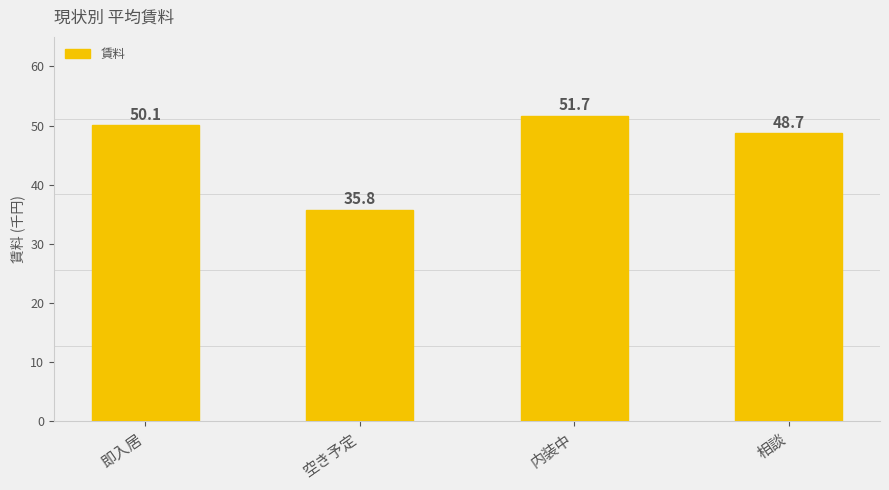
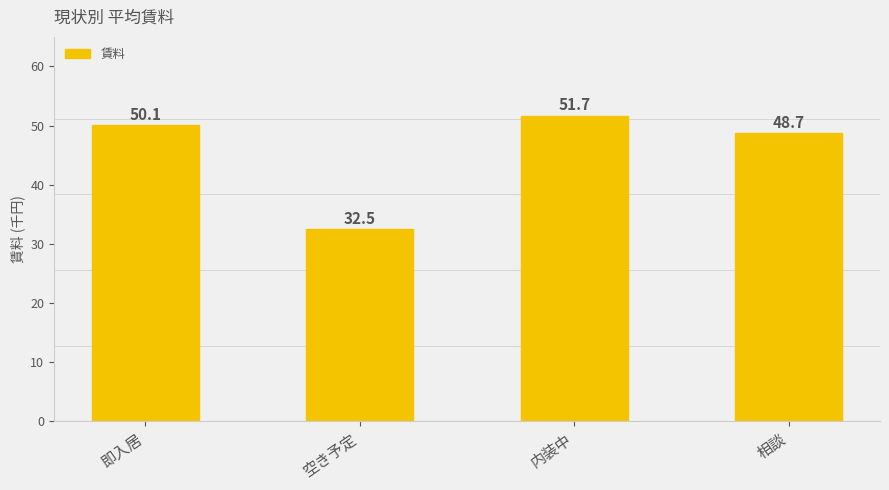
  {
-   "空き予定": 35.8
+   "空き予定": 32.5
  }
